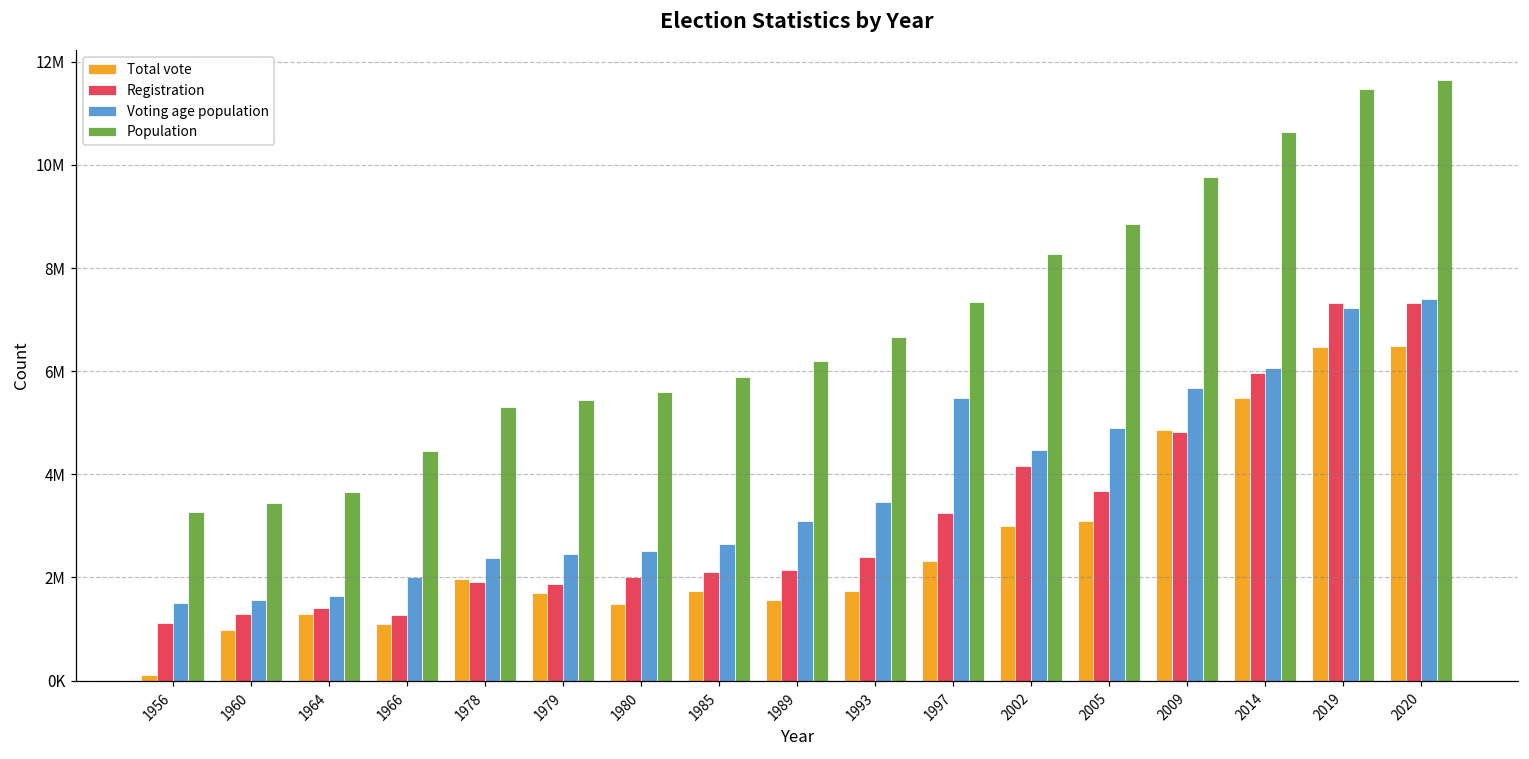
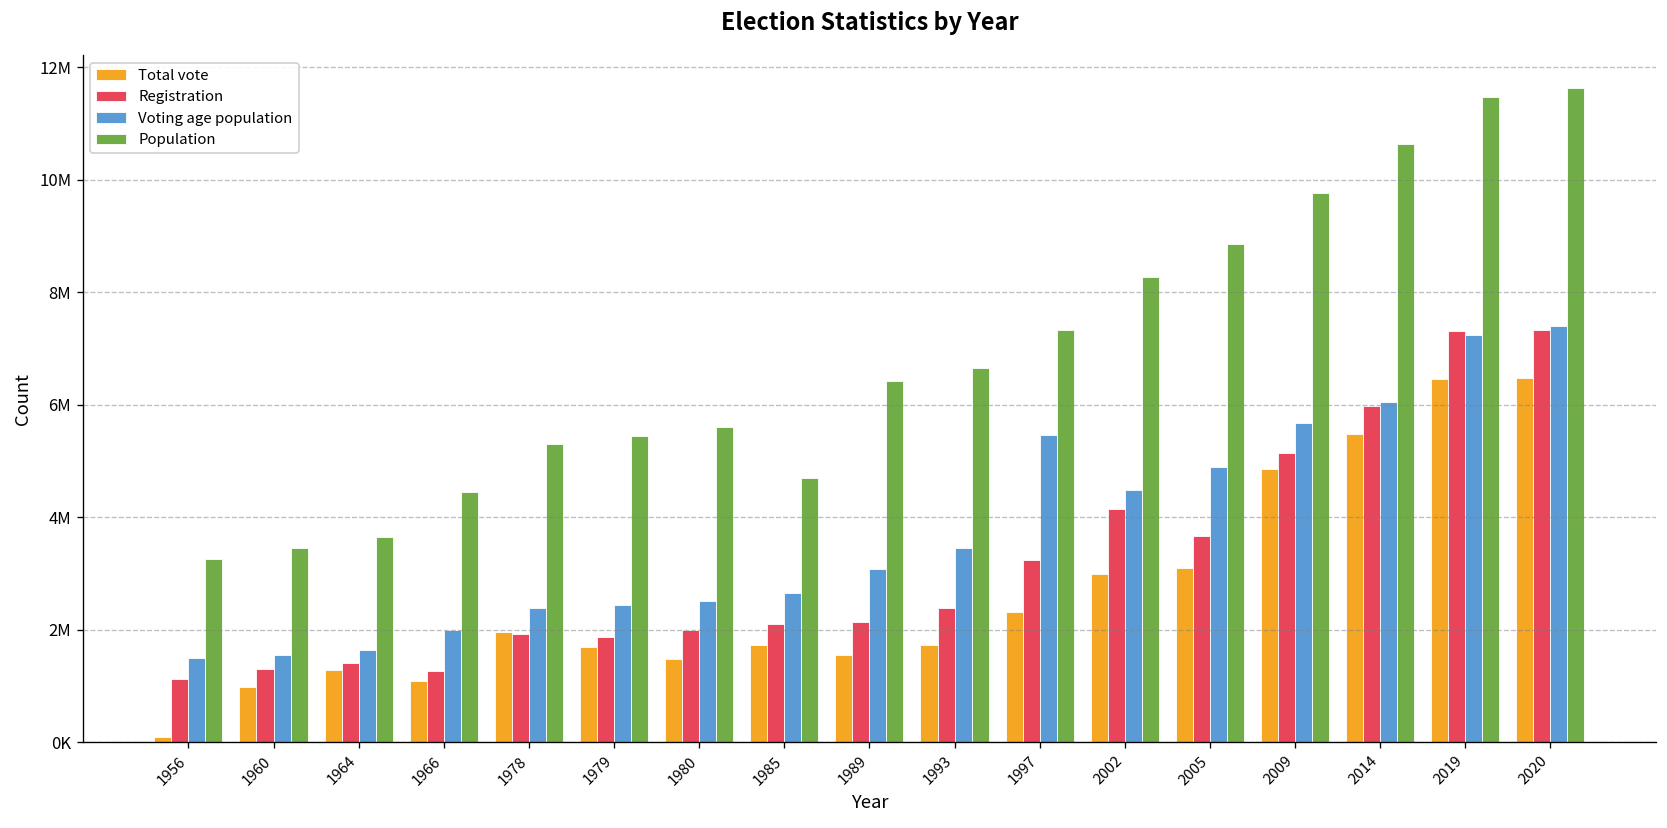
  {
    "Total vote": {
      "1956": 100000,
      "1960": 1000000,
      "1964": 1300000,
      "1966": 1100000,
      "1978": 2000000,
      "1979": 1700000,
      "1980": 1500000,
      "1985": 1700000,
      "1989": 1600000,
      "1993": 1700000,
      "1997": 2300000,
      "2002": 3000000,
      "2005": 3100000,
      "2009": 4900000,
      "2014": 5500000,
      "2019": 6500000,
      "2020": 6500000
    },
    "Registration": {
      "1956": 1100000,
      "1960": 1300000,
      "1964": 1400000,
      "1966": 1300000,
      "1978": 1900000,
      "1979": 1900000,
      "1980": 2000000,
      "1985": 2100000,
      "1989": 2100000,
      "1993": 2400000,
      "1997": 3300000,
      "2002": 4200000,
      "2005": 3700000,
-     "2009": 4800000,
+     "2009": 5100000,
      "2014": 6000000,
      "2019": 7300000,
      "2020": 7300000
    },
    "Voting age population": {
      "1956": 1500000,
      "1960": 1600000,
      "1964": 1600000,
      "1966": 2000000,
      "1978": 2400000,
      "1979": 2500000,
      "1980": 2500000,
      "1985": 2700000,
      "1989": 3100000,
      "1993": 3500000,
      "1997": 5500000,
      "2002": 4500000,
      "2005": 4900000,
      "2009": 5700000,
      "2014": 6100000,
      "2019": 7200000,
      "2020": 7400000
    },
    "Population": {
      "1956": 3300000,
      "1960": 3500000,
      "1964": 3700000,
      "1966": 4500000,
      "1978": 5300000,
      "1979": 5400000,
      "1980": 5600000,
-     "1985": 5900000,
-     "1989": 6200000,
+     "1985": 4700000,
+     "1989": 6400000,
      "1993": 6700000,
      "1997": 7300000,
      "2002": 8300000,
      "2005": 8900000,
      "2009": 9800000,
      "2014": 10600000,
      "2019": 11500000,
      "2020": 11600000
    }
  }
